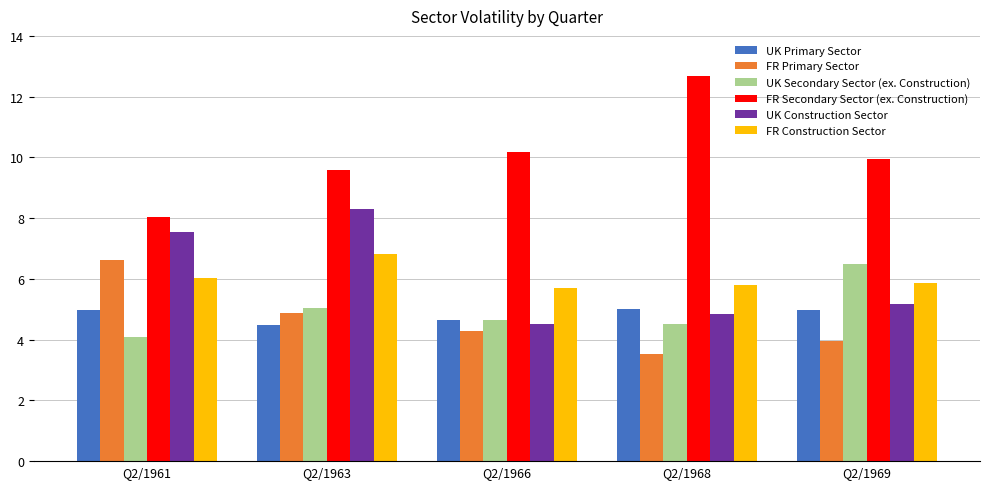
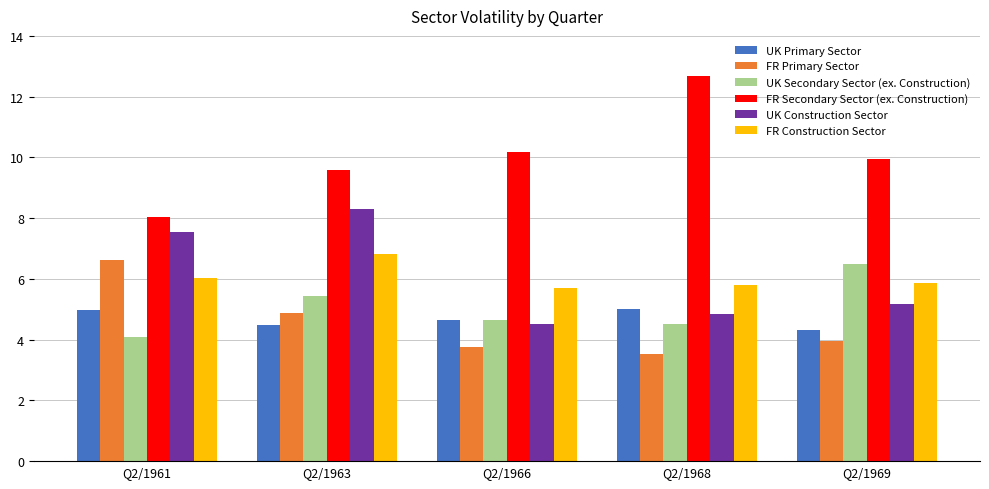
  {
    "UK Primary Sector": {
      "Q2/1961": 5.0,
      "Q2/1963": 4.5,
      "Q2/1966": 4.6,
      "Q2/1968": 5.0,
-     "Q2/1969": 5.0
+     "Q2/1969": 4.3
    },
    "FR Primary Sector": {
      "Q2/1961": 6.6,
      "Q2/1963": 4.9,
-     "Q2/1966": 4.3,
+     "Q2/1966": 3.7,
      "Q2/1968": 3.5,
      "Q2/1969": 3.9
    },
    "UK Secondary Sector (ex. Construction)": {
      "Q2/1961": 4.1,
-     "Q2/1963": 5.0,
+     "Q2/1963": 5.4,
      "Q2/1966": 4.6,
      "Q2/1968": 4.5,
      "Q2/1969": 6.5
    },
    "FR Secondary Sector (ex. Construction)": {
      "Q2/1961": 8.0,
      "Q2/1963": 9.6,
      "Q2/1966": 10.2,
      "Q2/1968": 12.7,
      "Q2/1969": 9.9
    },
    "UK Construction Sector": {
      "Q2/1961": 7.6,
      "Q2/1963": 8.3,
      "Q2/1966": 4.5,
      "Q2/1968": 4.8,
      "Q2/1969": 5.2
    },
    "FR Construction Sector": {
      "Q2/1961": 6.0,
      "Q2/1963": 6.8,
      "Q2/1966": 5.7,
      "Q2/1968": 5.8,
      "Q2/1969": 5.9
    }
  }
